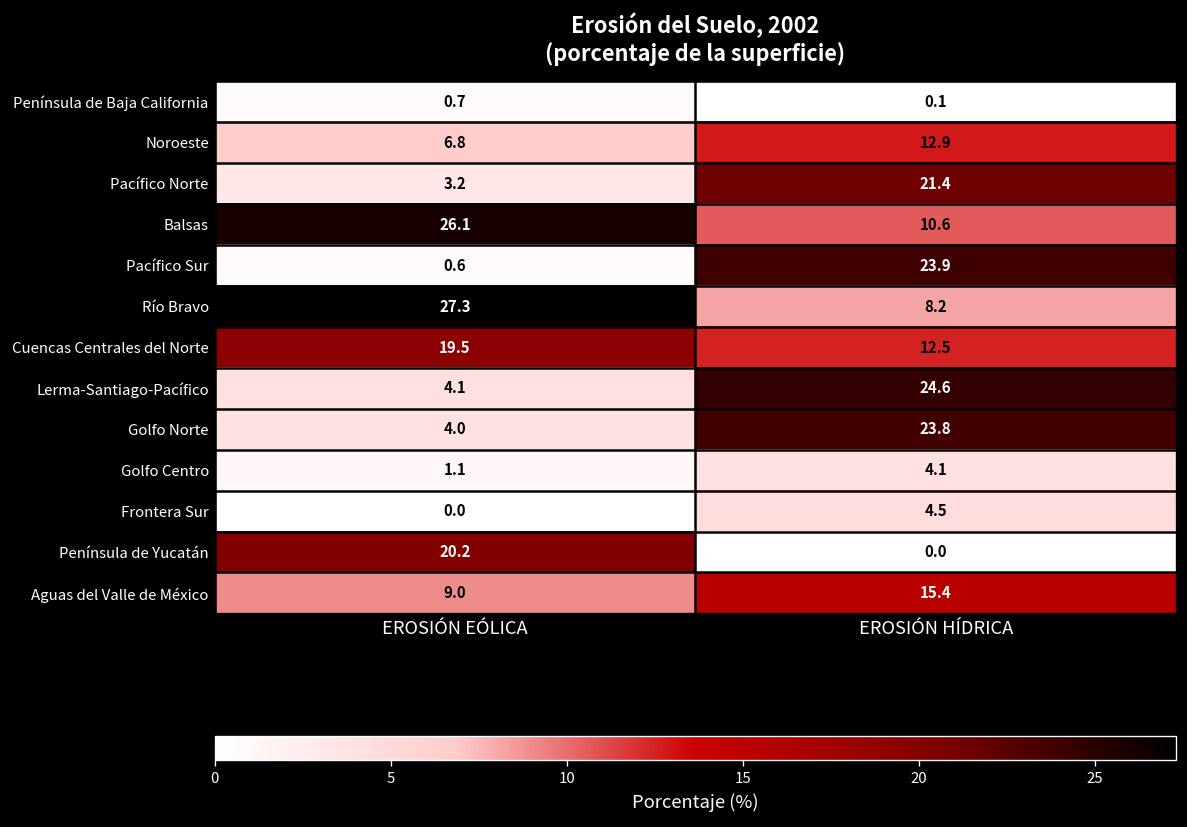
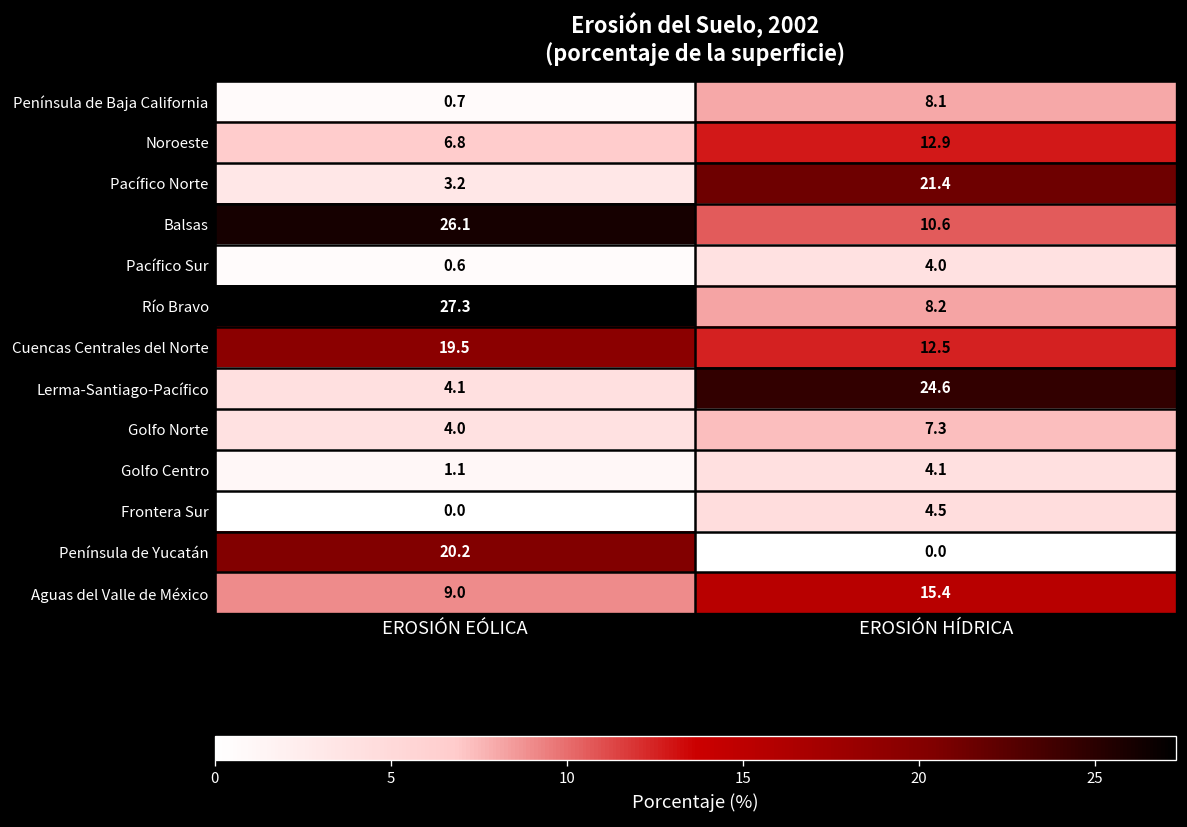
  {
    "Península de Baja California": {
      "EROSIÓN EÓLICA": 0.7,
-     "EROSIÓN HÍDRICA": 0.1
+     "EROSIÓN HÍDRICA": 8.1
    },
    "Noroeste": {
      "EROSIÓN EÓLICA": 6.8,
      "EROSIÓN HÍDRICA": 12.9
    },
    "Pacífico Norte": {
      "EROSIÓN EÓLICA": 3.2,
      "EROSIÓN HÍDRICA": 21.4
    },
    "Balsas": {
      "EROSIÓN EÓLICA": 26.1,
      "EROSIÓN HÍDRICA": 10.6
    },
    "Pacífico Sur": {
      "EROSIÓN EÓLICA": 0.6,
-     "EROSIÓN HÍDRICA": 23.9
+     "EROSIÓN HÍDRICA": 4.0
    },
    "Río Bravo": {
      "EROSIÓN EÓLICA": 27.3,
      "EROSIÓN HÍDRICA": 8.2
    },
    "Cuencas Centrales del Norte": {
      "EROSIÓN EÓLICA": 19.5,
      "EROSIÓN HÍDRICA": 12.5
    },
    "Lerma-Santiago-Pacífico": {
      "EROSIÓN EÓLICA": 4.1,
      "EROSIÓN HÍDRICA": 24.6
    },
    "Golfo Norte": {
      "EROSIÓN EÓLICA": 4.0,
-     "EROSIÓN HÍDRICA": 23.8
+     "EROSIÓN HÍDRICA": 7.3
    },
    "Golfo Centro": {
      "EROSIÓN EÓLICA": 1.1,
      "EROSIÓN HÍDRICA": 4.1
    },
    "Frontera Sur": {
      "EROSIÓN EÓLICA": 0.0,
      "EROSIÓN HÍDRICA": 4.5
    },
    "Península de Yucatán": {
      "EROSIÓN EÓLICA": 20.2,
      "EROSIÓN HÍDRICA": 0.0
    },
    "Aguas del Valle de México": {
      "EROSIÓN EÓLICA": 9.0,
      "EROSIÓN HÍDRICA": 15.4
    }
  }
